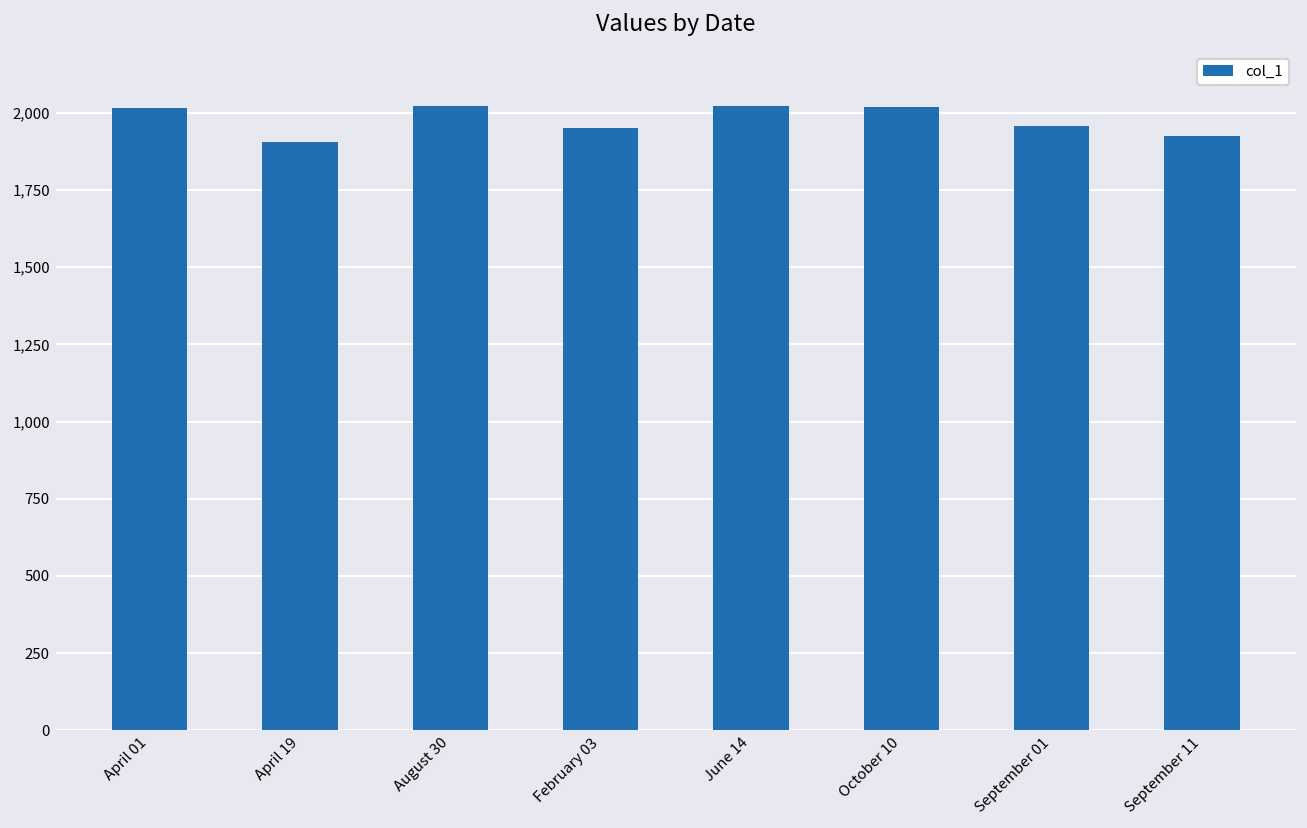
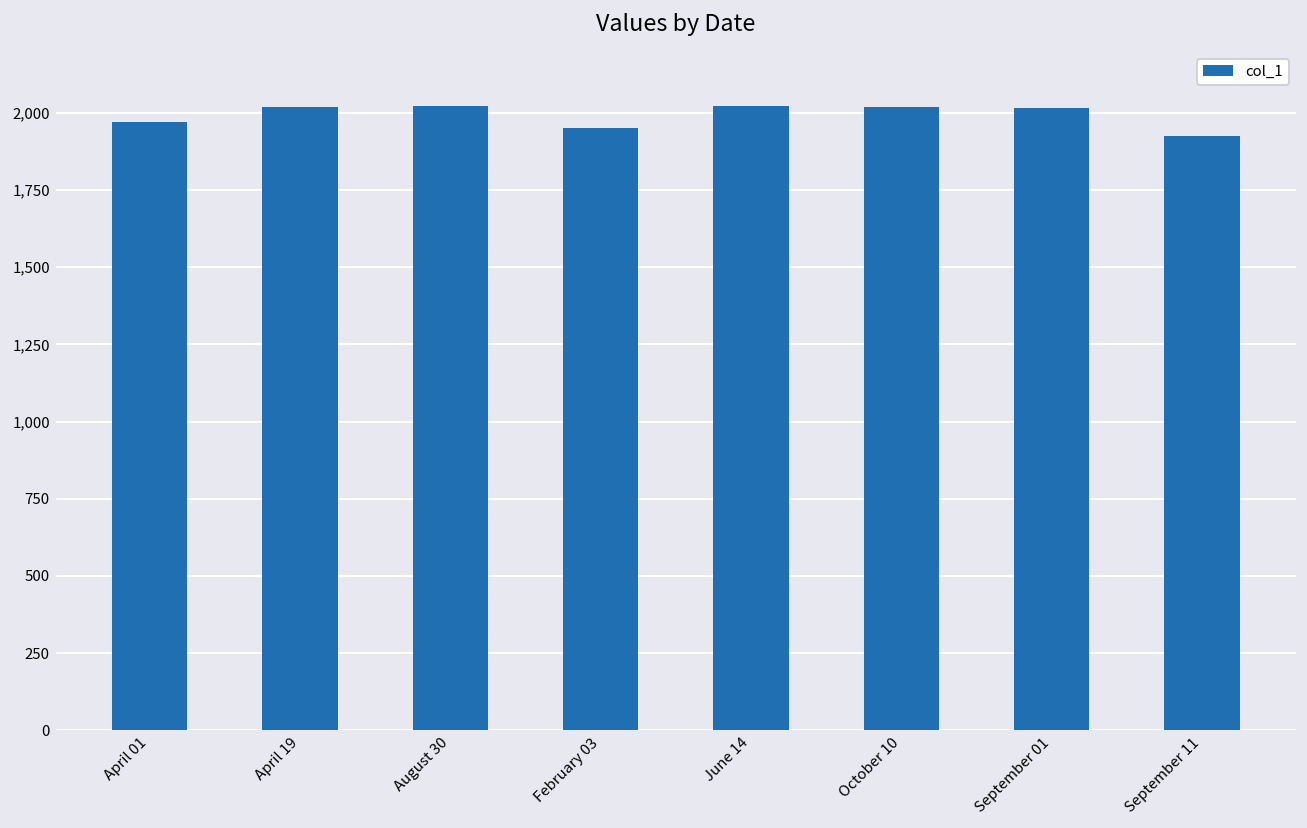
  {
-   "April 01": "2,020",
-   "April 19": "1,910",
+   "April 01": "1,970",
+   "April 19": "2,020",
    "August 30": "2,020",
    "February 03": "1,950",
    "June 14": "2,020",
    "October 10": "2,020",
-   "September 01": "1,960",
+   "September 01": "2,020",
    "September 11": "1,920"
  }
